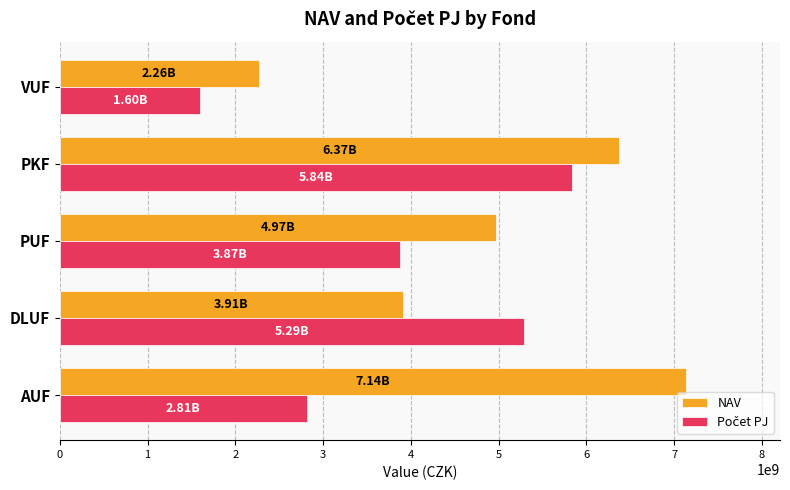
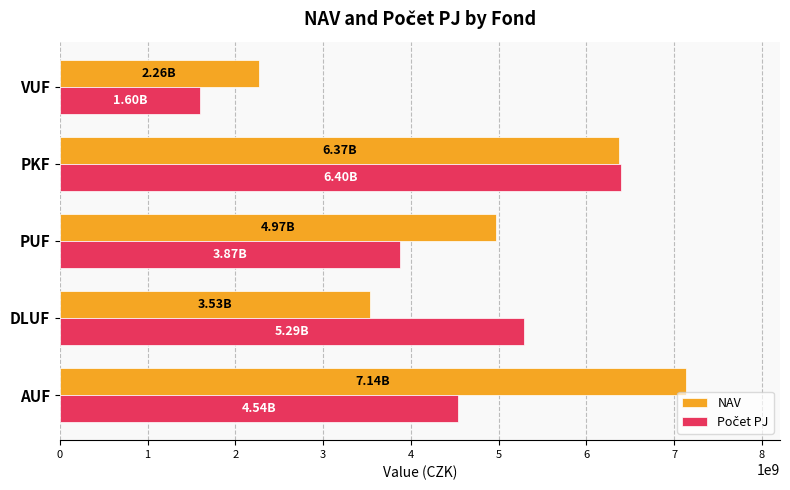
  {
    "NAV": {
      "VUF": "2.26B",
      "PKF": "6.37B",
      "PUF": "4.97B",
-     "DLUF": "3.91B",
+     "DLUF": "3.53B",
      "AUF": "7.14B"
    },
    "Počet PJ": {
      "VUF": "1.60B",
-     "PKF": "5.84B",
+     "PKF": "6.40B",
      "PUF": "3.87B",
      "DLUF": "5.29B",
-     "AUF": "2.81B"
+     "AUF": "4.54B"
    }
  }
